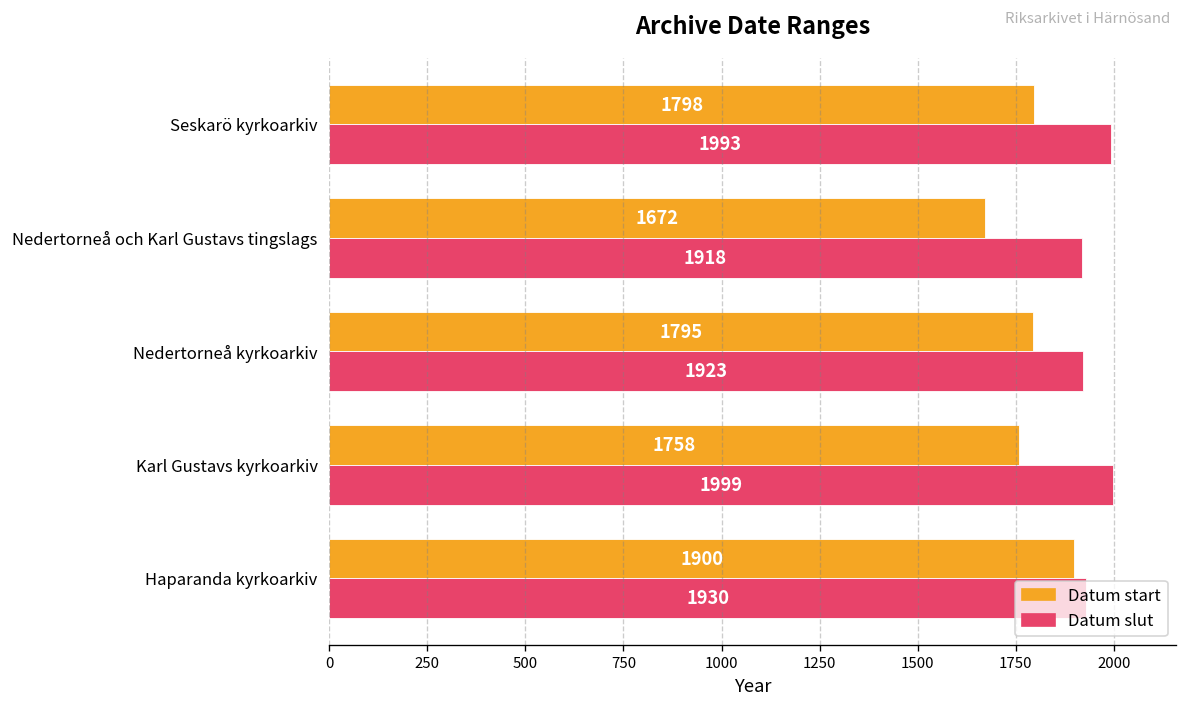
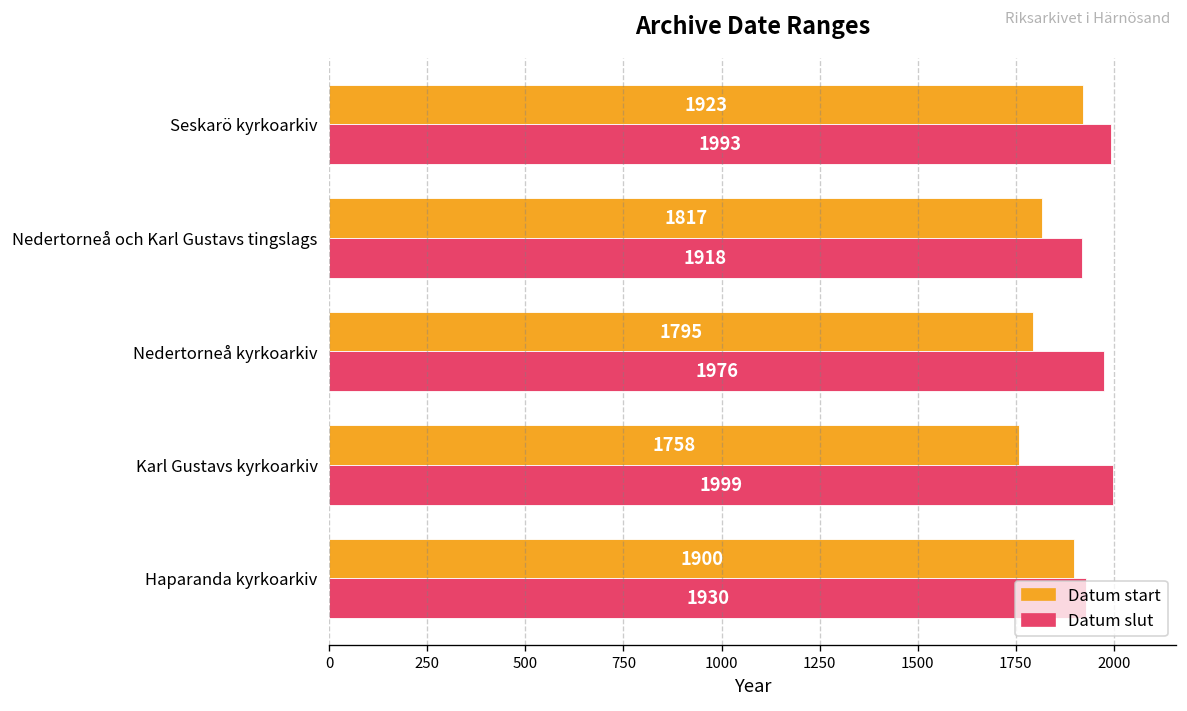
  {
    "Datum start": {
-     "Seskarö kyrkoarkiv": 1798,
-     "Nedertorneå och Karl Gustavs tingslags": 1672,
+     "Seskarö kyrkoarkiv": 1923,
+     "Nedertorneå och Karl Gustavs tingslags": 1817,
      "Nedertorneå kyrkoarkiv": 1795,
      "Karl Gustavs kyrkoarkiv": 1758,
      "Haparanda kyrkoarkiv": 1900
    },
    "Datum slut": {
      "Seskarö kyrkoarkiv": 1993,
      "Nedertorneå och Karl Gustavs tingslags": 1918,
-     "Nedertorneå kyrkoarkiv": 1923,
+     "Nedertorneå kyrkoarkiv": 1976,
      "Karl Gustavs kyrkoarkiv": 1999
    }
  }
